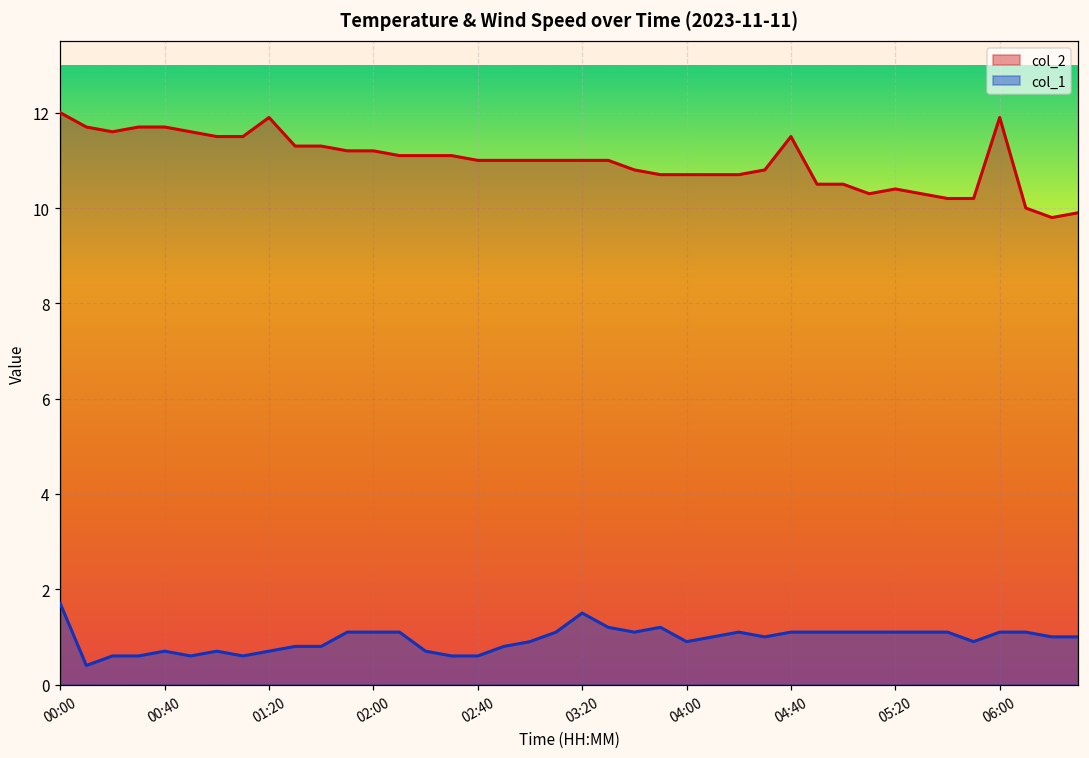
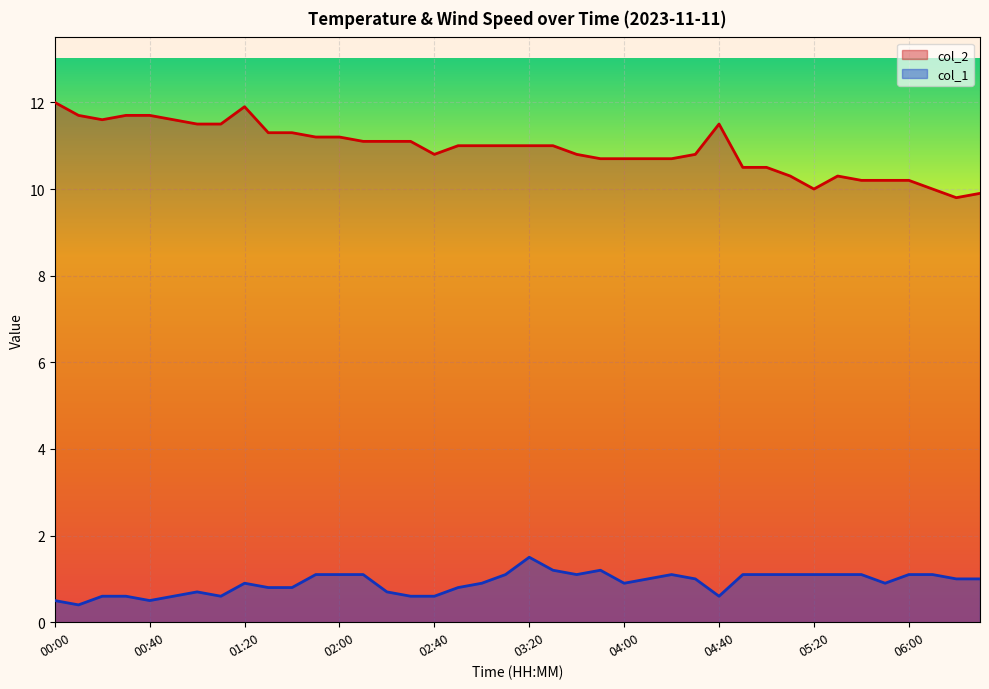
  {
    "col_2": {
      "00:00": 12.0,
      "00:40": 11.7,
      "01:20": 11.9,
      "02:00": 11.2,
-     "02:40": 11.0,
+     "02:40": 10.8,
      "03:20": 11.0,
      "04:00": 10.7,
      "04:40": 11.5,
-     "05:20": 10.4,
-     "06:00": 11.9
+     "05:20": 10.0,
+     "06:00": 10.2
    },
    "col_1": {
-     "00:00": 1.7,
-     "00:40": 0.7,
-     "01:20": 0.7,
+     "00:00": 0.5,
+     "00:40": 0.5,
+     "01:20": 0.9,
      "02:00": 1.1,
      "02:40": 0.6,
      "03:20": 1.5,
      "04:00": 0.9,
-     "04:40": 1.1,
+     "04:40": 0.6,
      "05:20": 1.1,
      "06:00": 1.1
    }
  }
